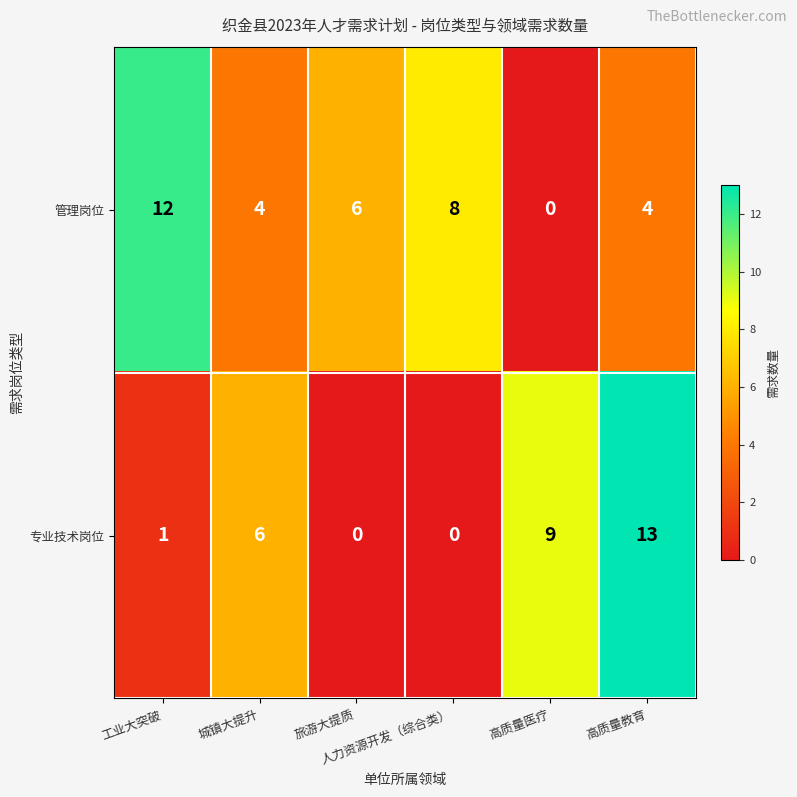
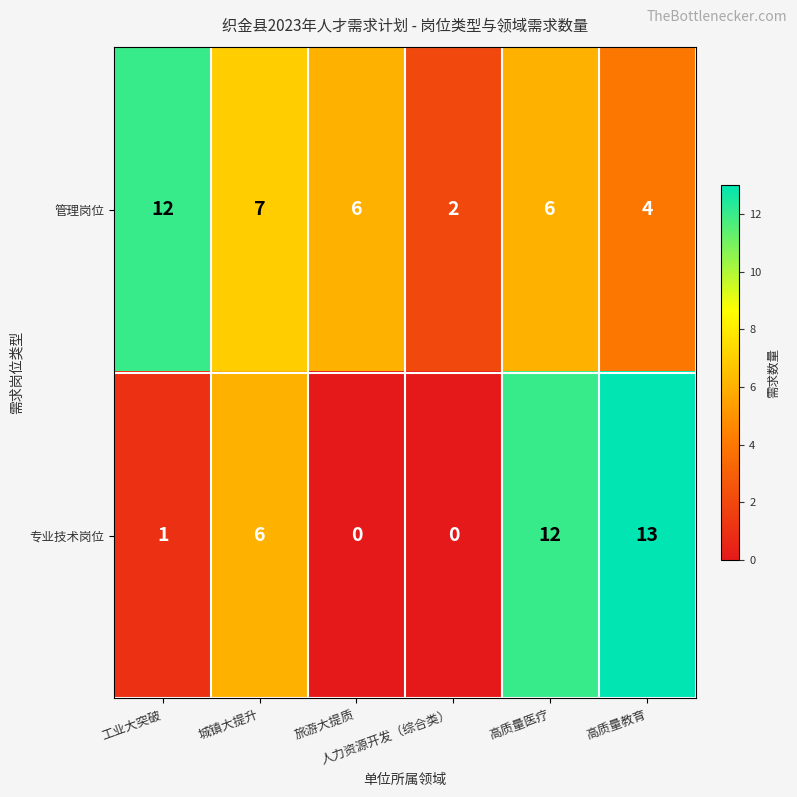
  {
    "管理岗位": {
      "工业大突破": 12,
-     "城镇大提升": 4,
+     "城镇大提升": 7,
      "旅游大提质": 6,
-     "人力资源开发（综合类）": 8,
-     "高质量医疗": 0,
+     "人力资源开发（综合类）": 2,
+     "高质量医疗": 6,
      "高质量教育": 4
    },
    "专业技术岗位": {
      "工业大突破": 1,
      "城镇大提升": 6,
      "旅游大提质": 0,
      "人力资源开发（综合类）": 0,
-     "高质量医疗": 9,
+     "高质量医疗": 12,
      "高质量教育": 13
    }
  }
